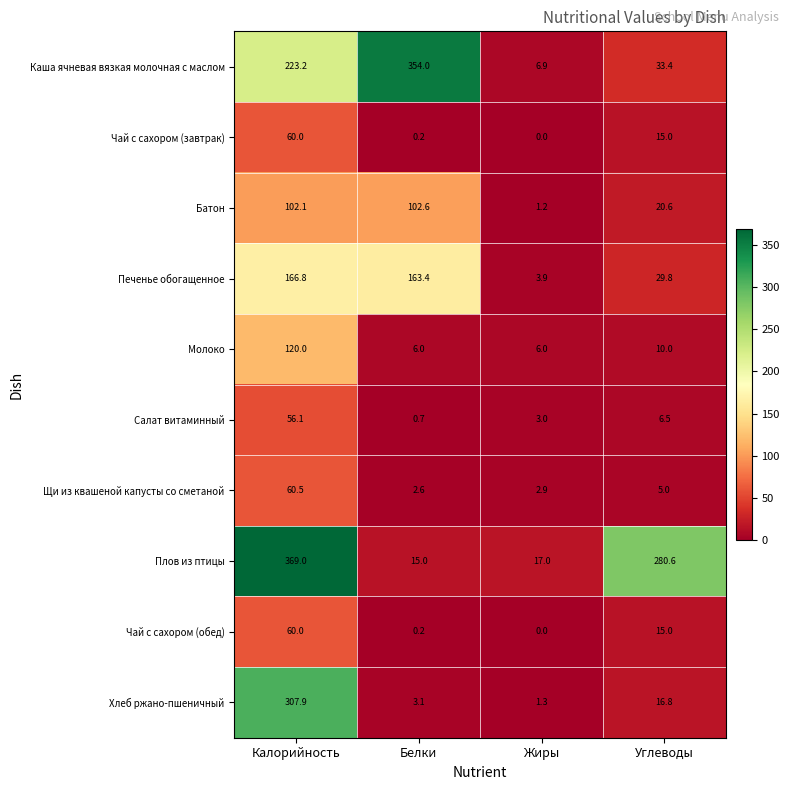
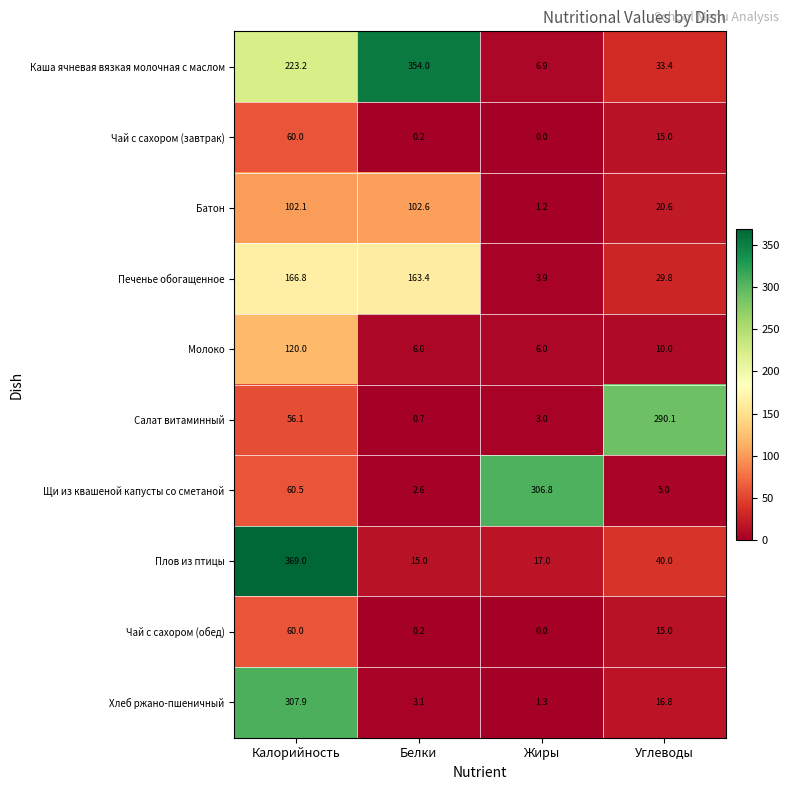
  {
    "Каша ячневая вязкая молочная с маслом": {
      "Калорийность": 223.2,
      "Белки": 354.0,
      "Жиры": 6.9,
      "Углеводы": 33.4
    },
    "Чай с сахором (завтрак)": {
      "Калорийность": 60.0,
      "Белки": 0.2,
      "Жиры": 0.0,
      "Углеводы": 15.0
    },
    "Батон": {
      "Калорийность": 102.1,
      "Белки": 102.6,
      "Жиры": 1.2,
      "Углеводы": 20.6
    },
    "Печенье обогащенное": {
      "Калорийность": 166.8,
      "Белки": 163.4,
      "Жиры": 3.9,
      "Углеводы": 29.8
    },
    "Молоко": {
      "Калорийность": 120.0,
      "Белки": 6.0,
      "Жиры": 6.0,
      "Углеводы": 10.0
    },
    "Салат витаминный": {
      "Калорийность": 56.1,
      "Белки": 0.7,
      "Жиры": 3.0,
-     "Углеводы": 6.5
+     "Углеводы": 290.1
    },
    "Щи из квашеной капусты со сметаной": {
      "Калорийность": 60.5,
      "Белки": 2.6,
-     "Жиры": 2.9,
+     "Жиры": 306.8,
      "Углеводы": 5.0
    },
    "Плов из птицы": {
      "Калорийность": 369.0,
      "Белки": 15.0,
      "Жиры": 17.0,
-     "Углеводы": 280.6
+     "Углеводы": 40.0
    },
    "Чай с сахором (обед)": {
      "Калорийность": 60.0,
      "Белки": 0.2,
      "Жиры": 0.0,
      "Углеводы": 15.0
    },
    "Хлеб ржано-пшеничный": {
      "Калорийность": 307.9,
      "Белки": 3.1,
      "Жиры": 1.3,
      "Углеводы": 16.8
    }
  }
